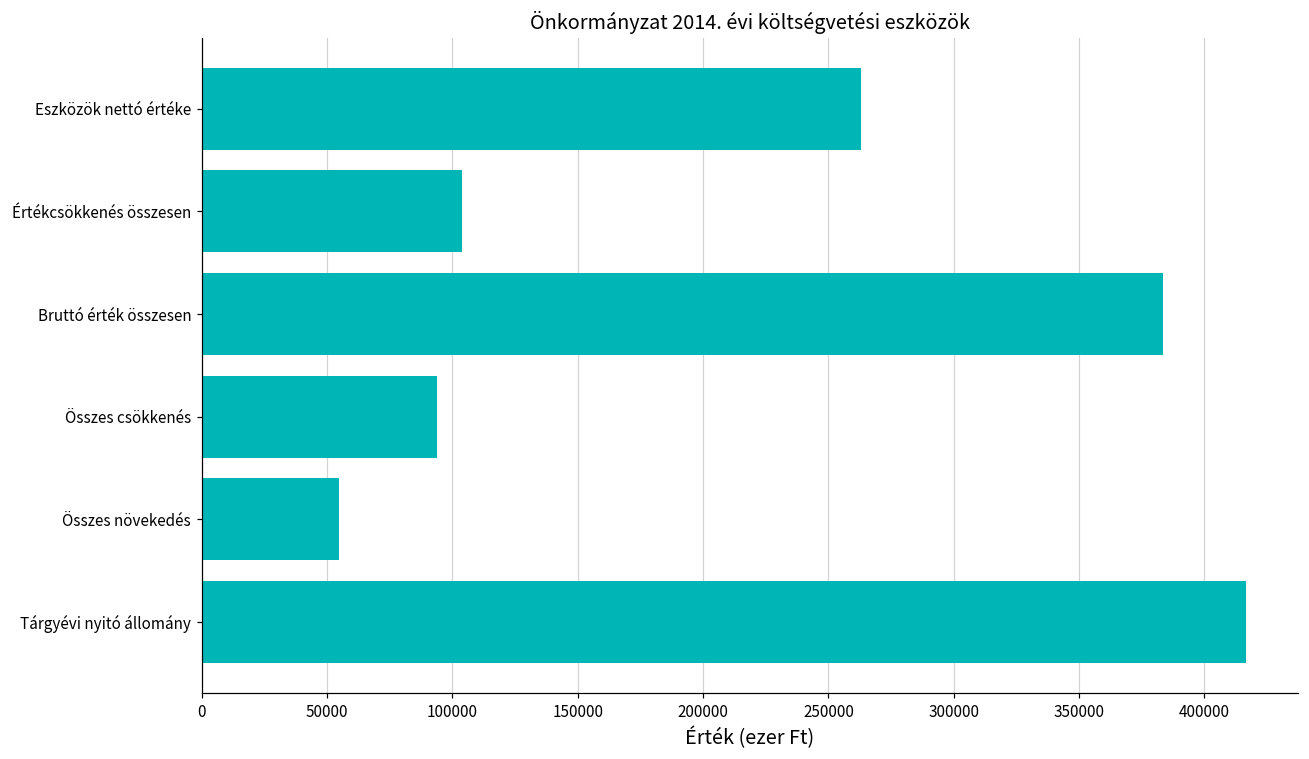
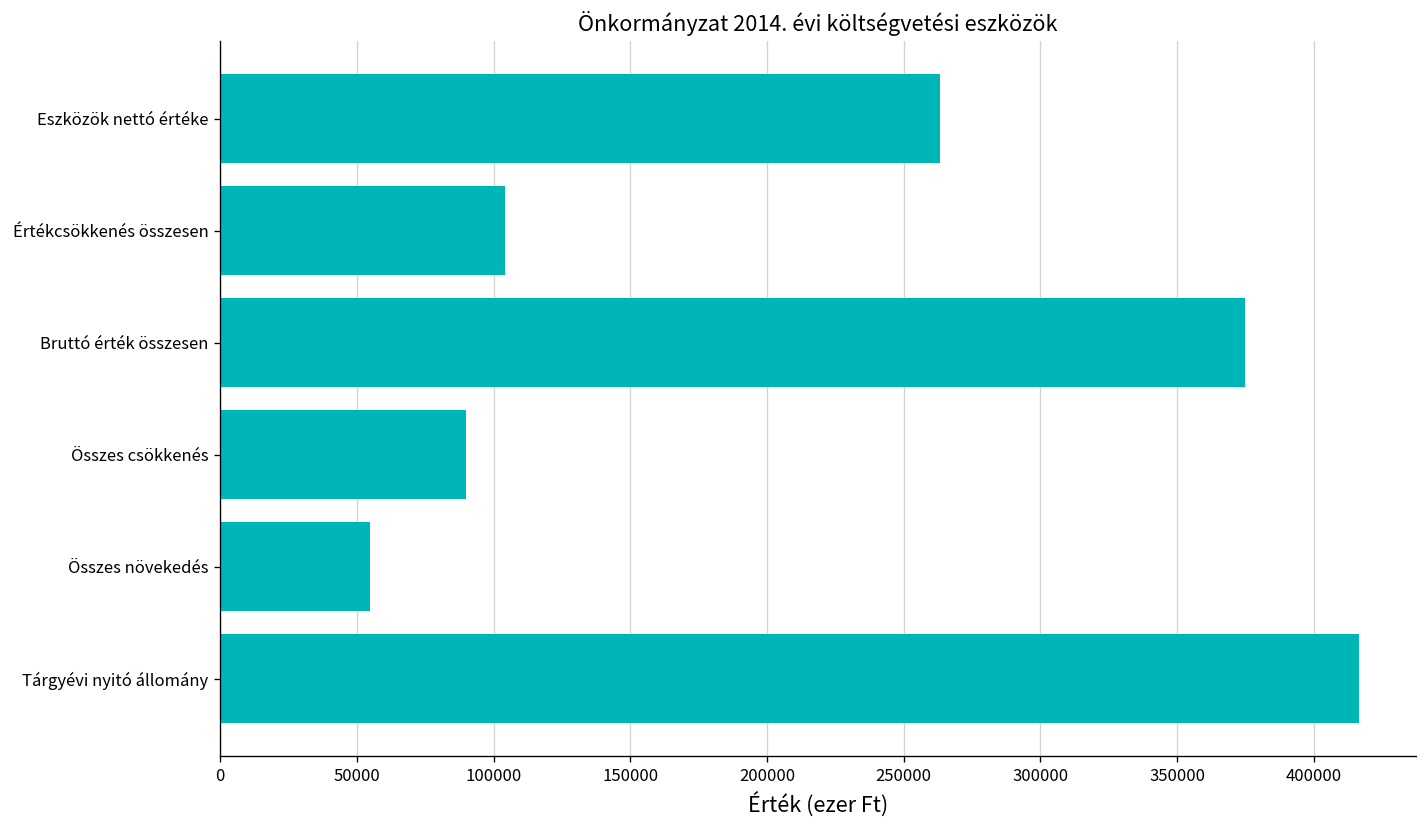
  {
    "Eszközök nettó értéke": 263000,
    "Értékcsökkenés összesen": 104000,
-   "Bruttó érték összesen": 383000,
-   "Összes csökkenés": 94000,
+   "Bruttó érték összesen": 375000,
+   "Összes csökkenés": 90000,
    "Összes növekedés": 55000,
    "Tárgyévi nyitó állomány": 417000
  }
